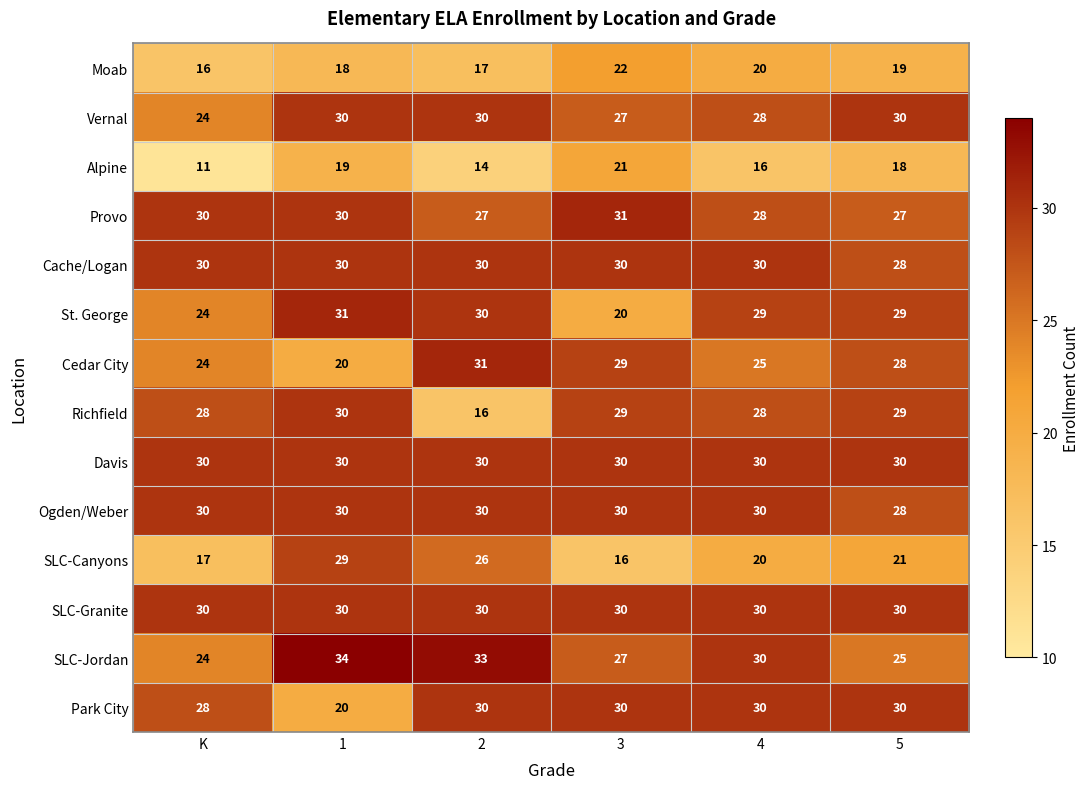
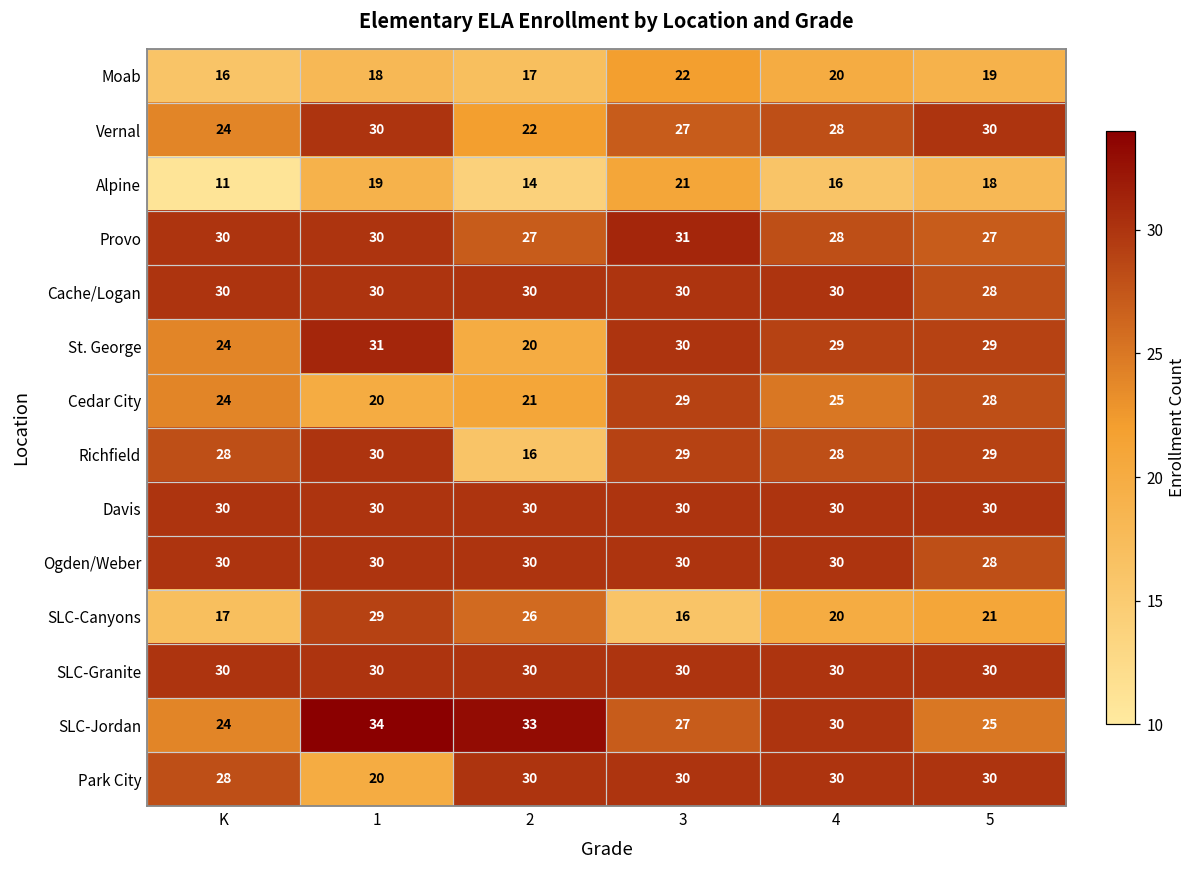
  {
    "Moab": {
      "K": 16,
      "1": 18,
      "2": 17,
      "3": 22,
      "4": 20,
      "5": 19
    },
    "Vernal": {
      "K": 24,
      "1": 30,
-     "2": 30,
+     "2": 22,
      "3": 27,
      "4": 28,
      "5": 30
    },
    "Alpine": {
      "K": 11,
      "1": 19,
      "2": 14,
      "3": 21,
      "4": 16,
      "5": 18
    },
    "Provo": {
      "K": 30,
      "1": 30,
      "2": 27,
      "3": 31,
      "4": 28,
      "5": 27
    },
    "Cache/Logan": {
      "K": 30,
      "1": 30,
      "2": 30,
      "3": 30,
      "4": 30,
      "5": 28
    },
    "St. George": {
      "K": 24,
      "1": 31,
-     "2": 30,
-     "3": 20,
+     "2": 20,
+     "3": 30,
      "4": 29,
      "5": 29
    },
    "Cedar City": {
      "K": 24,
      "1": 20,
-     "2": 31,
+     "2": 21,
      "3": 29,
      "4": 25,
      "5": 28
    },
    "Richfield": {
      "K": 28,
      "1": 30,
      "2": 16,
      "3": 29,
      "4": 28,
      "5": 29
    },
    "Davis": {
      "K": 30,
      "1": 30,
      "2": 30,
      "3": 30,
      "4": 30,
      "5": 30
    },
    "Ogden/Weber": {
      "K": 30,
      "1": 30,
      "2": 30,
      "3": 30,
      "4": 30,
      "5": 28
    },
    "SLC-Canyons": {
      "K": 17,
      "1": 29,
      "2": 26,
      "3": 16,
      "4": 20,
      "5": 21
    },
    "SLC-Granite": {
      "K": 30,
      "1": 30,
      "2": 30,
      "3": 30,
      "4": 30,
      "5": 30
    },
    "SLC-Jordan": {
      "K": 24,
      "1": 34,
      "2": 33,
      "3": 27,
      "4": 30,
      "5": 25
    },
    "Park City": {
      "K": 28,
      "1": 20,
      "2": 30,
      "3": 30,
      "4": 30,
      "5": 30
    }
  }
